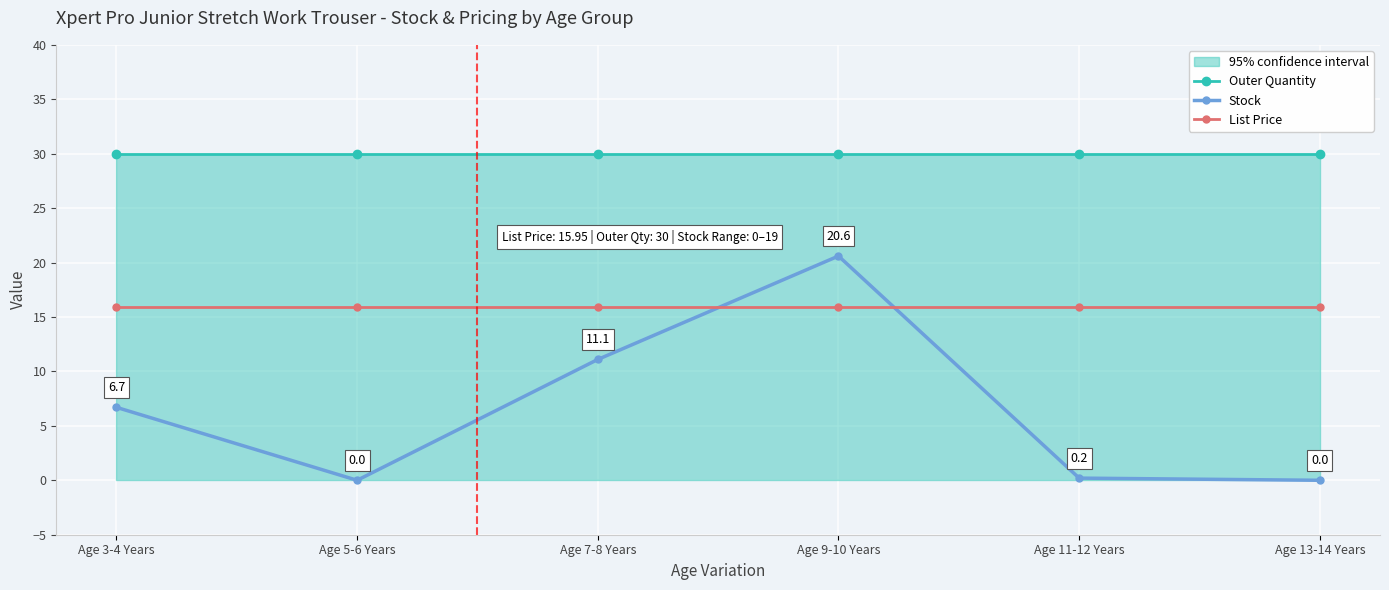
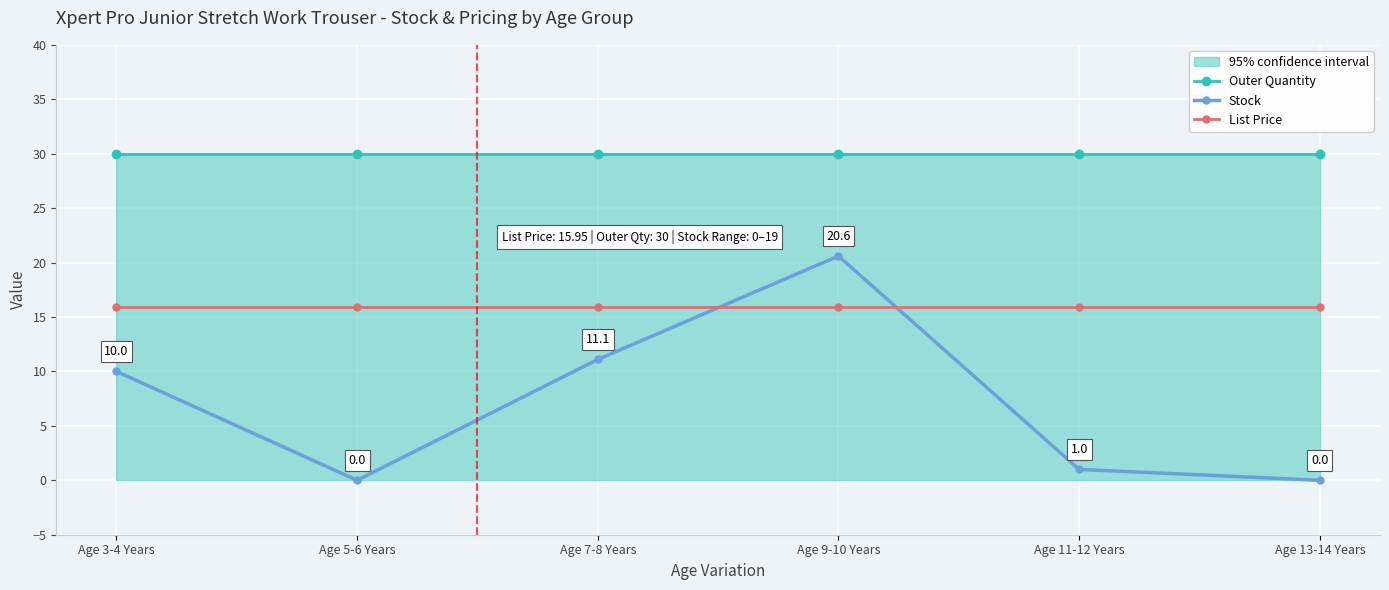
  {
    "95% confidence interval": {
      "Age 3-4 Years": 30.0,
      "Age 5-6 Years": 30.0,
      "Age 7-8 Years": 30.0,
      "Age 9-10 Years": 30.0,
      "Age 11-12 Years": 30.0,
      "Age 13-14 Years": 30.0
    },
    "Stock": {
-     "Age 3-4 Years": 6.7,
-     "Age 11-12 Years": 0.2
+     "Age 3-4 Years": 10.0,
+     "Age 11-12 Years": 1.0
    },
    "List Price": {
      "Age 3-4 Years": 16.0,
      "Age 5-6 Years": 16.0,
      "Age 7-8 Years": 16.0,
      "Age 9-10 Years": 16.0,
      "Age 11-12 Years": 16.0,
      "Age 13-14 Years": 16.0
    }
  }
